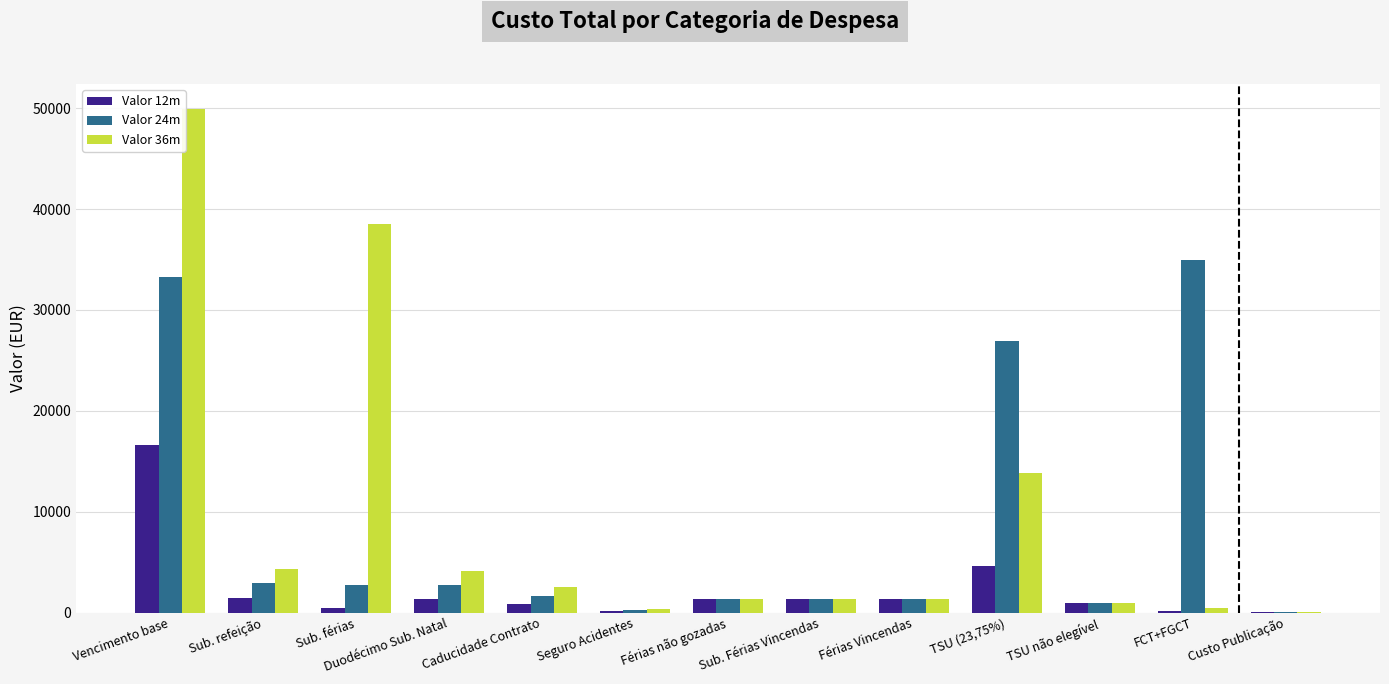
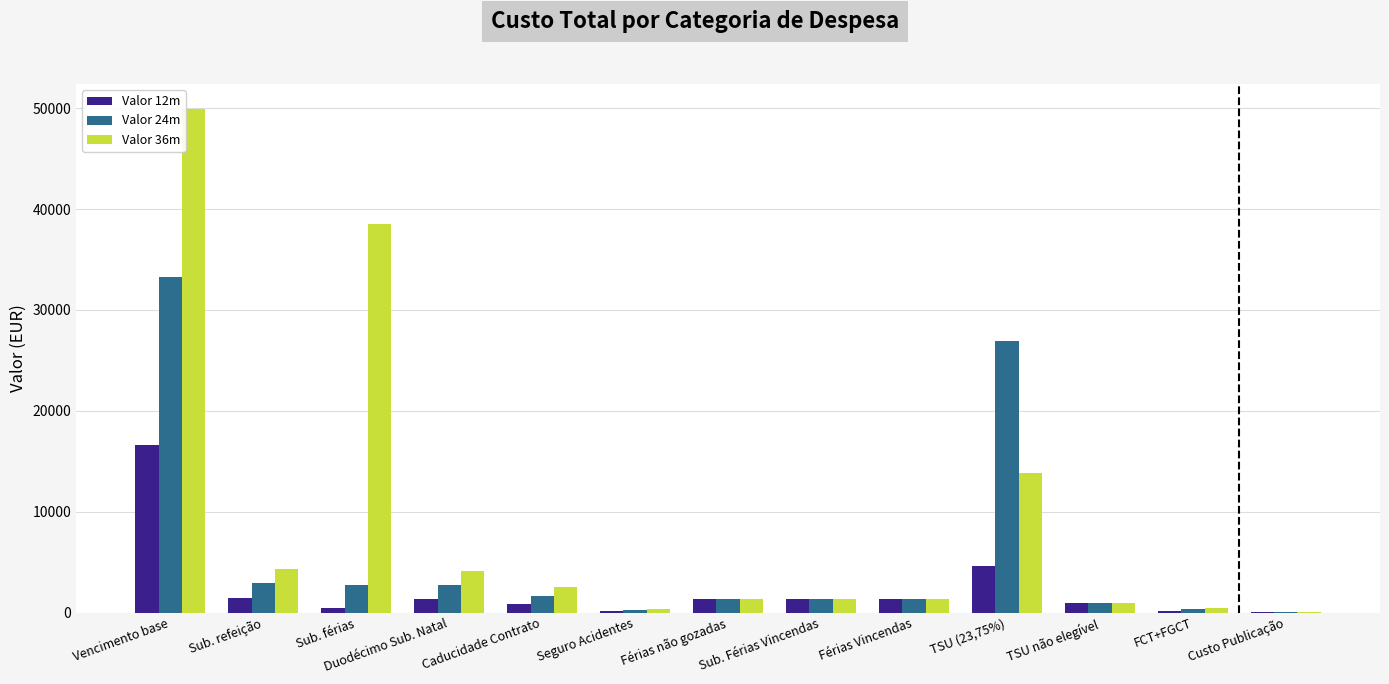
  {
    "Valor 12m": {
      "Vencimento base": 16600,
      "Sub. refeição": 1500,
      "Sub. férias": 500,
      "Duodécimo Sub. Natal": 1400,
      "Caducidade Contrato": 800,
      "Férias não gozadas": 1400,
      "Sub. Férias Vincendas": 1400,
      "Férias Vincendas": 1400,
      "TSU (23,75%)": 4600,
      "TSU não elegível": 1000
    },
    "Valor 24m": {
      "Vencimento base": 33300,
      "Sub. refeição": 2900,
      "Sub. férias": 2800,
      "Duodécimo Sub. Natal": 2800,
      "Caducidade Contrato": 1700,
      "Férias não gozadas": 1400,
      "Sub. Férias Vincendas": 1400,
      "Férias Vincendas": 1400,
      "TSU (23,75%)": 26900,
      "TSU não elegível": 1000,
-     "FCT+FGCT": 35000
+     "FCT+FGCT": 300
    },
    "Valor 36m": {
      "Vencimento base": 49900,
      "Sub. refeição": 4400,
      "Sub. férias": 38500,
      "Duodécimo Sub. Natal": 4200,
      "Caducidade Contrato": 2500,
      "Seguro Acidentes": 400,
      "Férias não gozadas": 1400,
      "Sub. Férias Vincendas": 1400,
      "Férias Vincendas": 1400,
      "TSU (23,75%)": 13800,
      "TSU não elegível": 1000,
      "FCT+FGCT": 500
    }
  }
